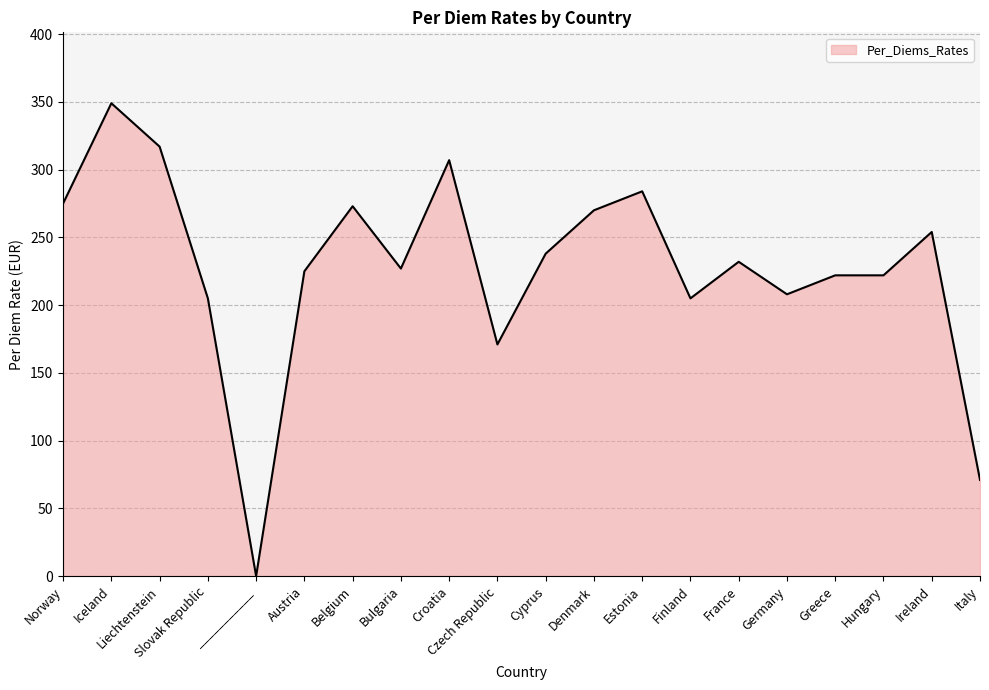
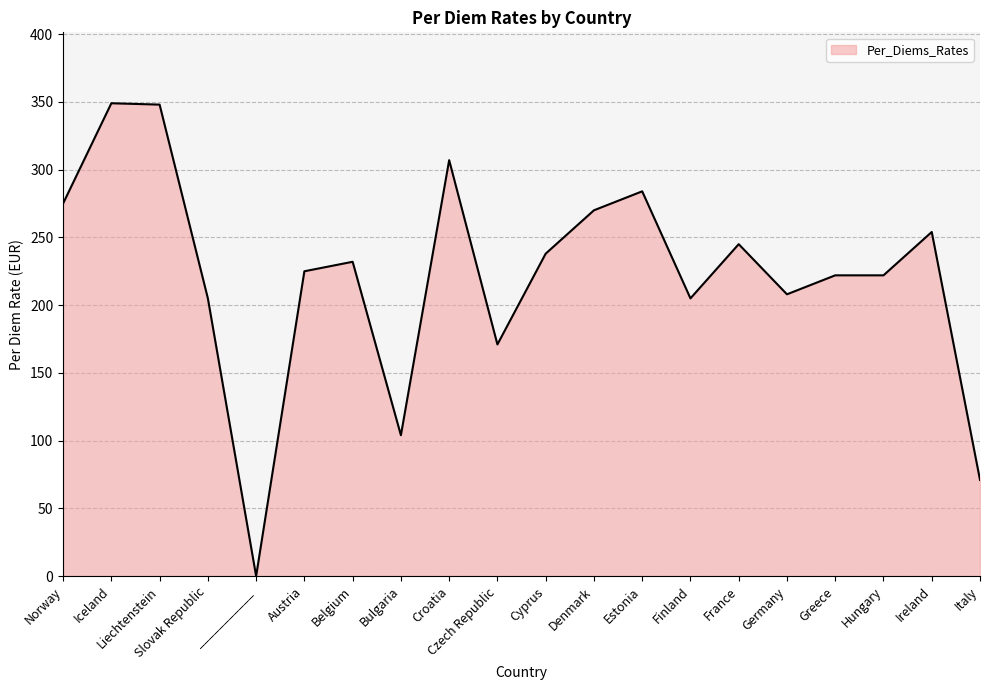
  {
    "Norway": 275,
    "Iceland": 349,
-   "Liechtenstein": 317,
+   "Liechtenstein": 348,
    "Slovak Republic": 205,
    "___________": 0,
    "Austria": 225,
-   "Belgium": 273,
-   "Bulgaria": 227,
+   "Belgium": 232,
+   "Bulgaria": 104,
    "Croatia": 307,
    "Czech Republic": 171,
    "Cyprus": 238,
    "Denmark": 270,
    "Estonia": 284,
    "Finland": 205,
-   "France": 232,
+   "France": 245,
    "Germany": 208,
    "Greece": 222,
    "Hungary": 222,
    "Ireland": 254,
    "Italy": 71
  }
